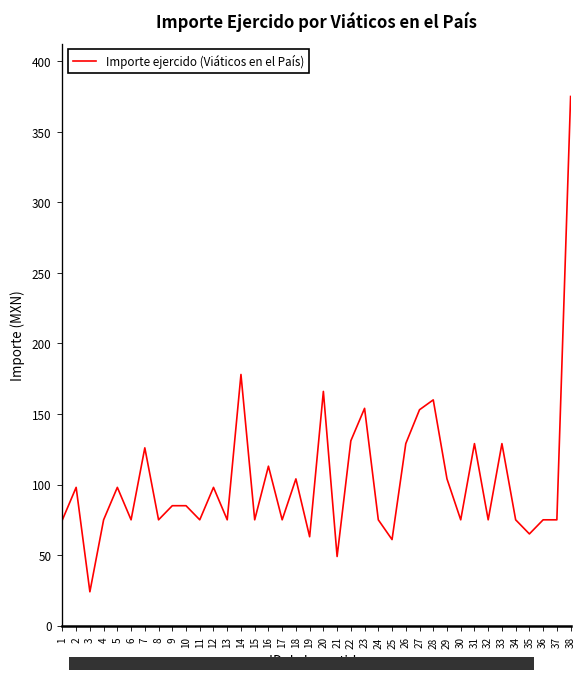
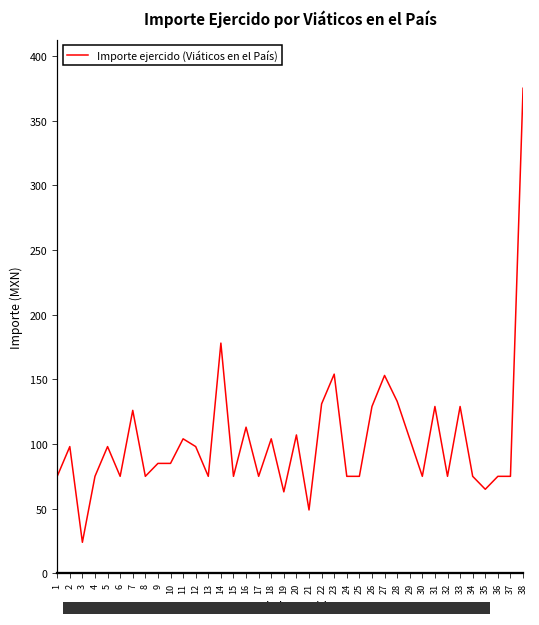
  {
    "1": 75,
    "2": 98,
    "3": 24,
    "4": 75,
    "5": 98,
    "6": 75,
    "7": 126,
    "8": 75,
    "9": 85,
    "10": 85,
-   "11": 75,
+   "11": 104,
    "12": 98,
    "13": 75,
    "14": 178,
    "15": 75,
    "16": 113,
    "17": 75,
    "18": 104,
    "19": 63,
-   "20": 166,
+   "20": 107,
    "21": 49,
    "22": 131,
    "23": 154,
    "24": 75,
-   "25": 61,
+   "25": 75,
    "26": 129,
    "27": 153,
-   "28": 160,
+   "28": 133,
    "29": 104,
    "30": 75,
    "31": 129,
    "32": 75,
    "33": 129,
    "34": 75,
    "35": 65,
    "36": 75,
    "37": 75,
    "38": 375
  }
